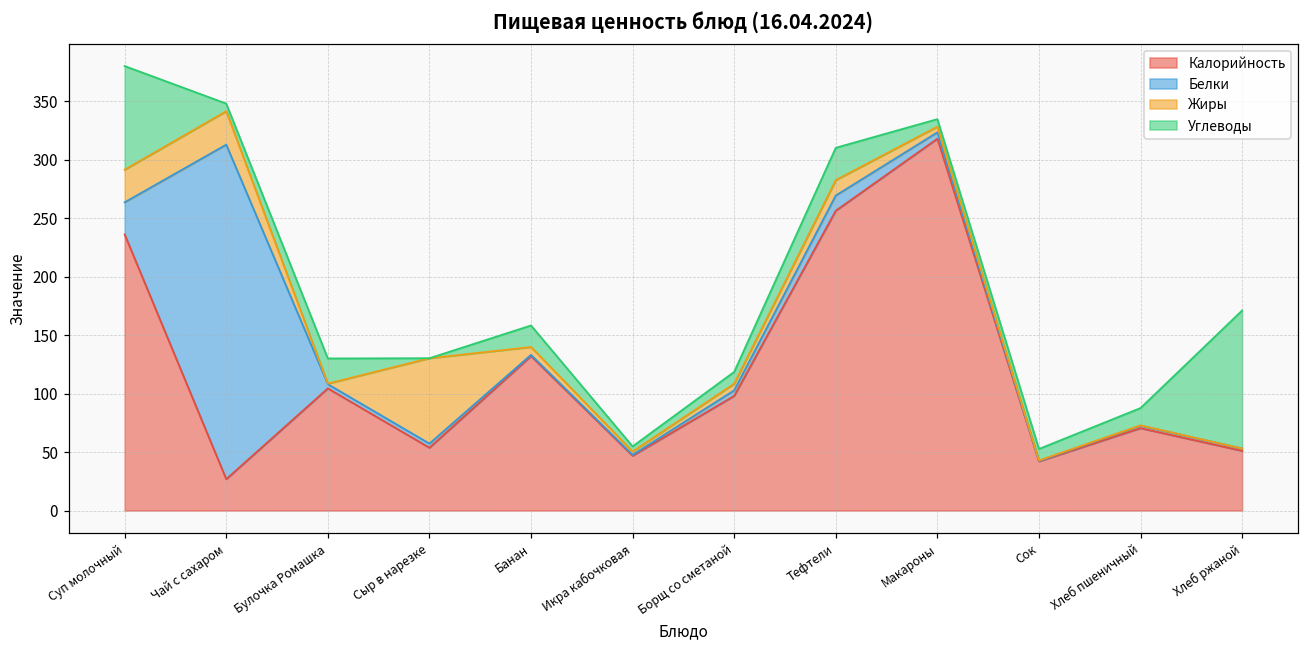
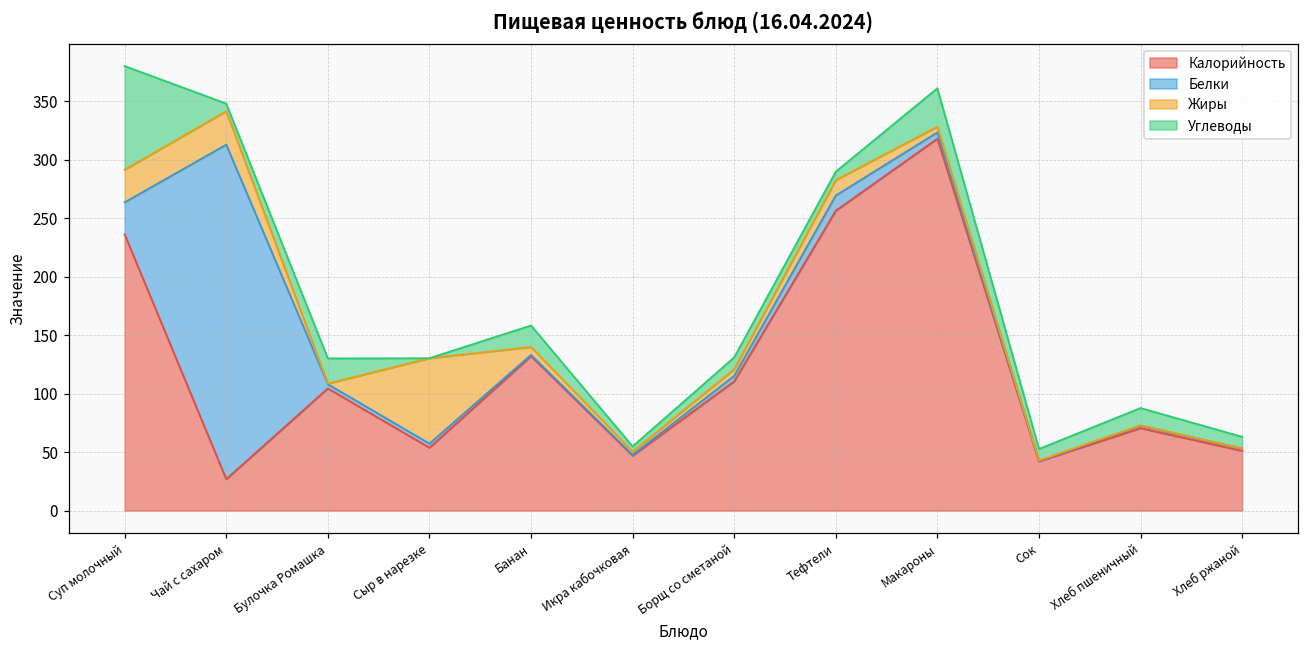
  {
    "Калорийность": {
      "Суп молочный": 236,
      "Чай с сахаром": 27,
      "Булочка Ромашка": 104,
      "Сыр в нарезке": 54,
-     "Борщ со сметаной": 98,
+     "Борщ со сметаной": 110,
      "Тефтели": 256,
      "Макароны": 318
    },
    "Белки": {
      "Суп молочный": 28,
      "Чай с сахаром": 286,
      "Сыр в нарезке": 4,
      "Борщ со сметаной": 5,
      "Тефтели": 13,
      "Макароны": 5
    },
    "Жиры": {
      "Суп молочный": 28,
      "Чай с сахаром": 29,
      "Банан": 7,
      "Икра кабочковая": 3,
      "Борщ со сметаной": 6,
      "Тефтели": 13,
      "Макароны": 5
    },
    "Углеводы": {
      "Суп молочный": 89,
      "Чай с сахаром": 7,
      "Булочка Ромашка": 22,
      "Банан": 18,
      "Икра кабочковая": 4,
      "Борщ со сметаной": 10,
-     "Тефтели": 28,
-     "Макароны": 6,
+     "Тефтели": 7,
+     "Макароны": 33,
      "Сок": 10,
      "Хлеб пшеничный": 15,
-     "Хлеб ржаной": 118
+     "Хлеб ржаной": 10
    }
  }
